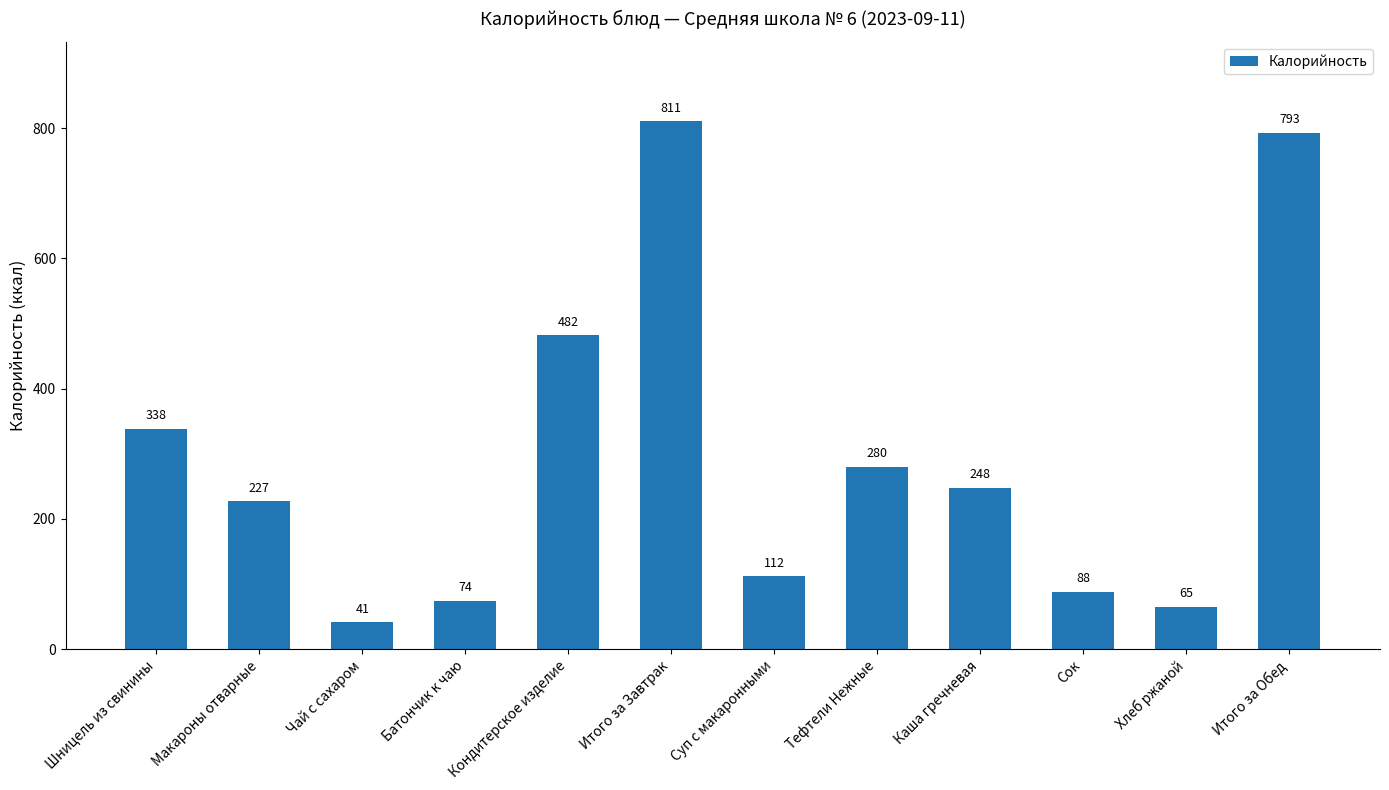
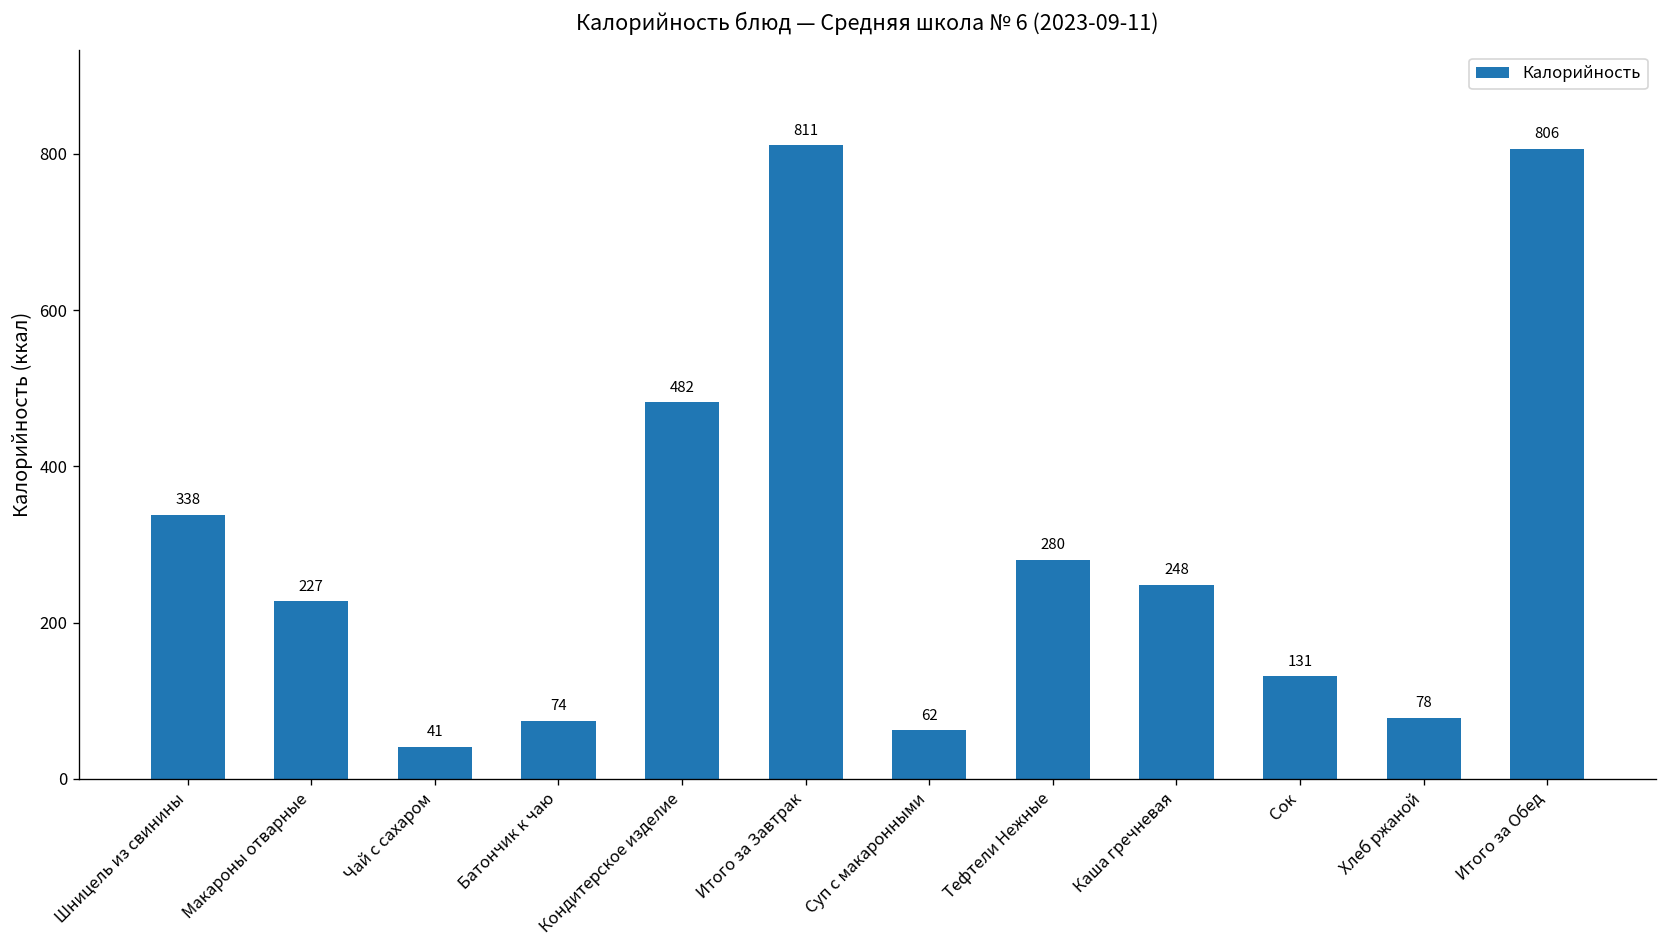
  {
    "Шницель из свинины": 338,
    "Макароны отварные": 227,
    "Чай с сахаром": 41,
    "Батончик к чаю": 74,
    "Кондитерское изделие": 482,
    "Итого за Завтрак": 811,
-   "Суп с макаронными": 112,
+   "Суп с макаронными": 62,
    "Тефтели Нежные": 280,
    "Каша гречневая": 248,
-   "Сок": 88,
-   "Хлеб ржаной": 65,
-   "Итого за Обед": 793
+   "Сок": 131,
+   "Хлеб ржаной": 78,
+   "Итого за Обед": 806
  }
